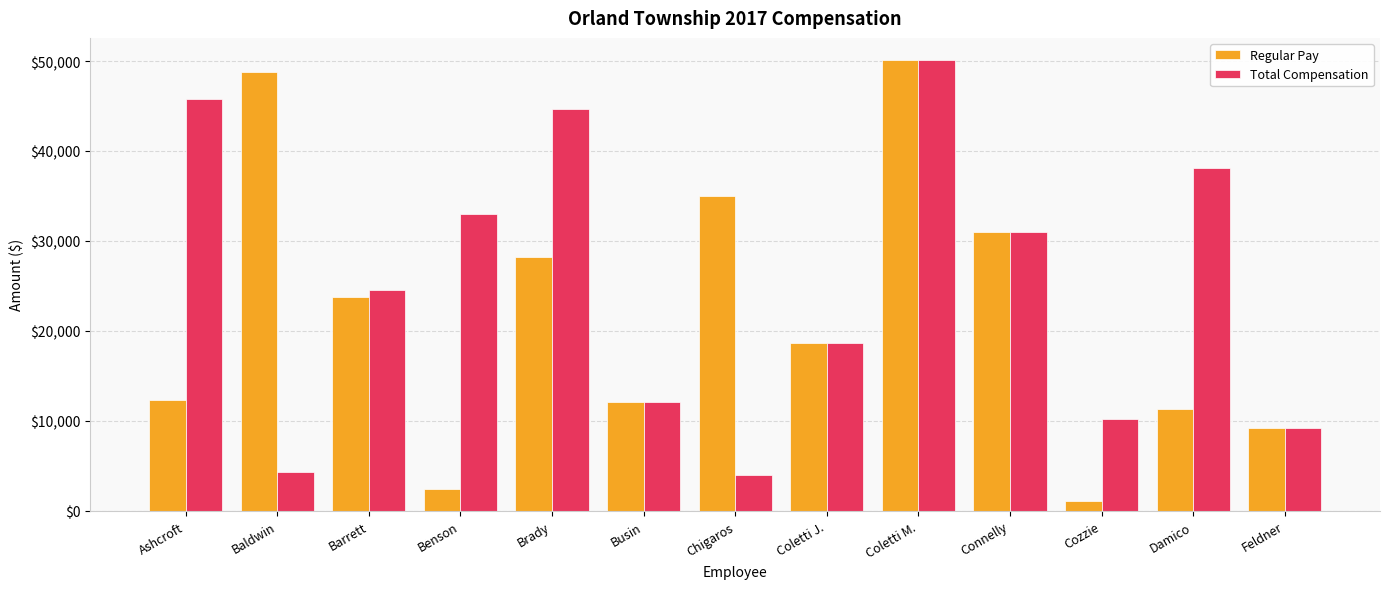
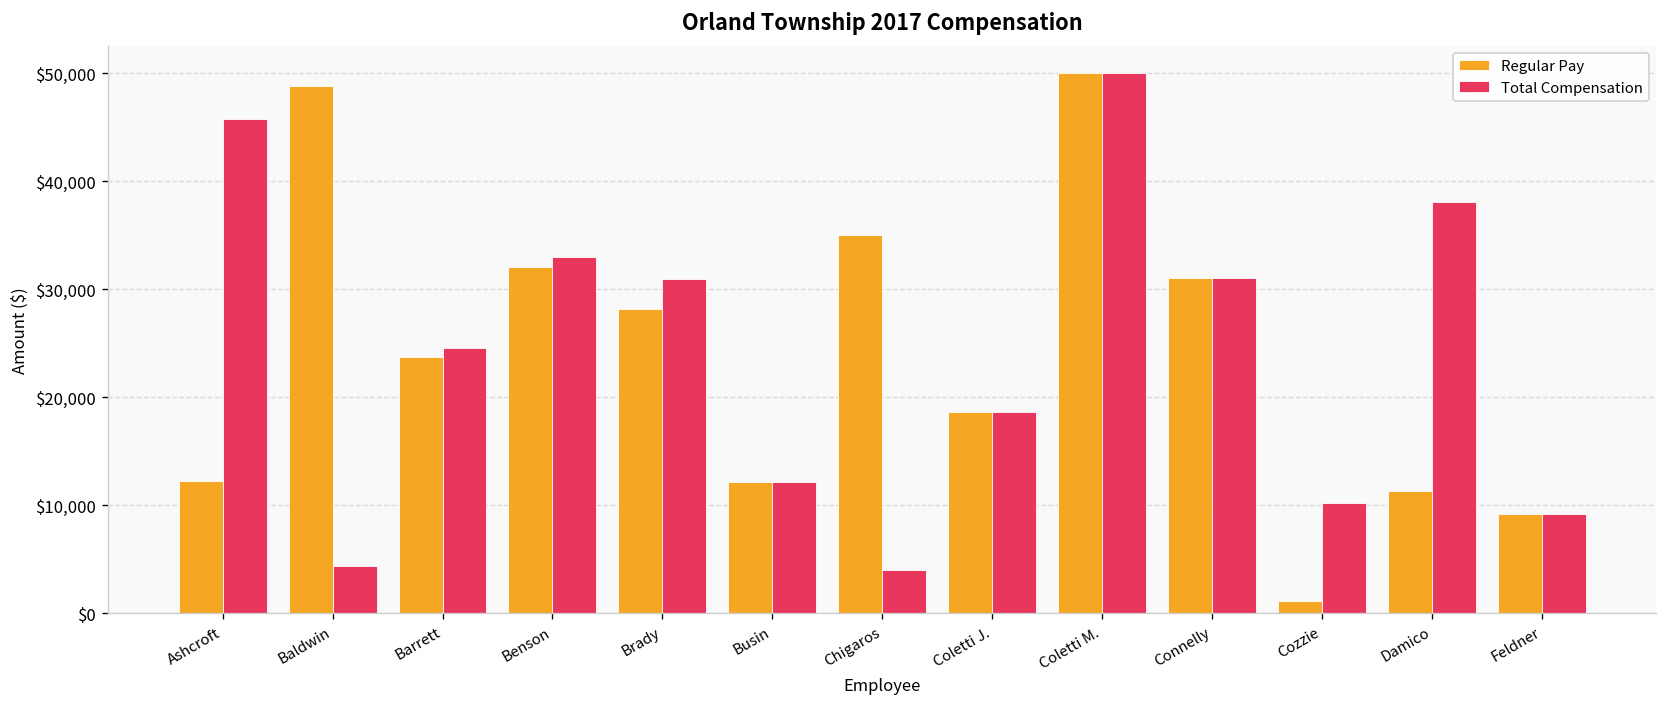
  {
    "Regular Pay": {
      "Ashcroft": "$12,000",
      "Baldwin": "$49,000",
      "Barrett": "$24,000",
-     "Benson": "$2,000",
+     "Benson": "$32,000",
      "Brady": "$28,000",
      "Busin": "$12,000",
      "Chigaros": "$35,000",
      "Coletti J.": "$19,000",
      "Coletti M.": "$50,000",
      "Connelly": "$31,000",
      "Cozzie": "$1,000",
      "Damico": "$11,000",
      "Feldner": "$9,000"
    },
    "Total Compensation": {
      "Ashcroft": "$46,000",
      "Baldwin": "$4,000",
      "Barrett": "$25,000",
      "Benson": "$33,000",
-     "Brady": "$45,000",
+     "Brady": "$31,000",
      "Busin": "$12,000",
      "Chigaros": "$4,000",
      "Coletti J.": "$19,000",
      "Coletti M.": "$50,000",
      "Connelly": "$31,000",
      "Cozzie": "$10,000",
      "Damico": "$38,000",
      "Feldner": "$9,000"
    }
  }
